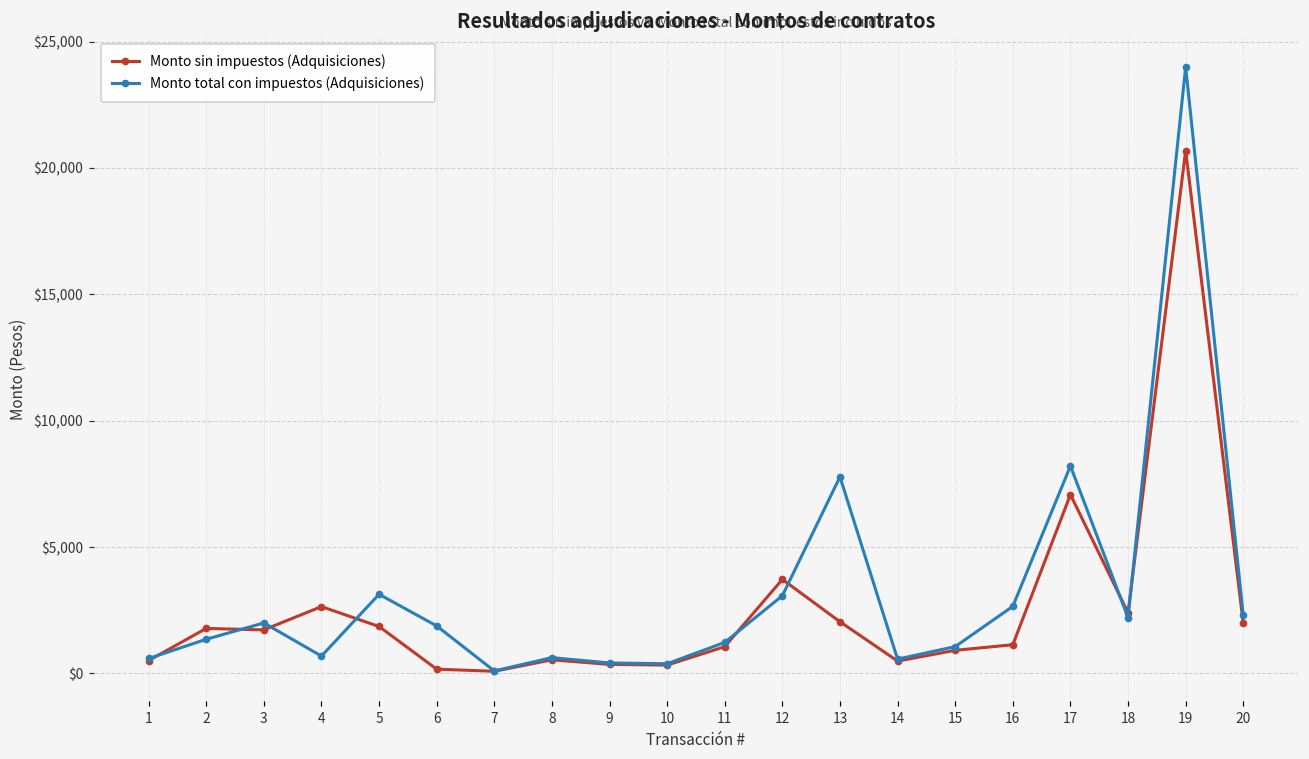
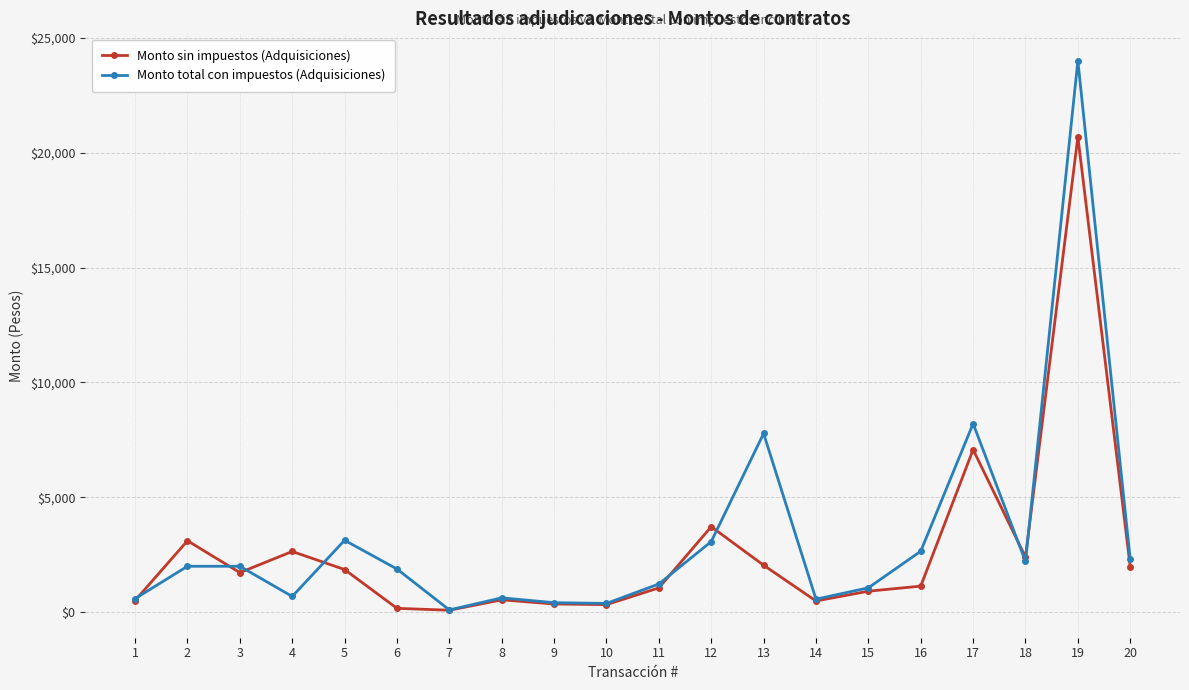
  {
    "Monto sin impuestos (Adquisiciones)": {
-     "2": "$1,800",
+     "2": "$3,100",
      "3": "$1,700",
      "4": "$2,600",
      "5": "$1,900",
      "6": "$200",
      "11": "$1,100",
      "12": "$3,700",
      "13": "$2,000",
      "15": "$900",
      "16": "$1,100",
      "17": "$7,100",
      "18": "$2,400",
      "19": "$20,700",
      "20": "$2,000"
    },
    "Monto total con impuestos (Adquisiciones)": {
-     "2": "$1,400",
+     "2": "$2,000",
      "3": "$2,000",
      "4": "$700",
      "5": "$3,100",
      "6": "$1,900",
      "11": "$1,200",
      "12": "$3,100",
      "13": "$7,800",
      "15": "$1,100",
      "16": "$2,700",
      "17": "$8,200",
      "18": "$2,200",
      "19": "$24,000",
      "20": "$2,300"
    }
  }
